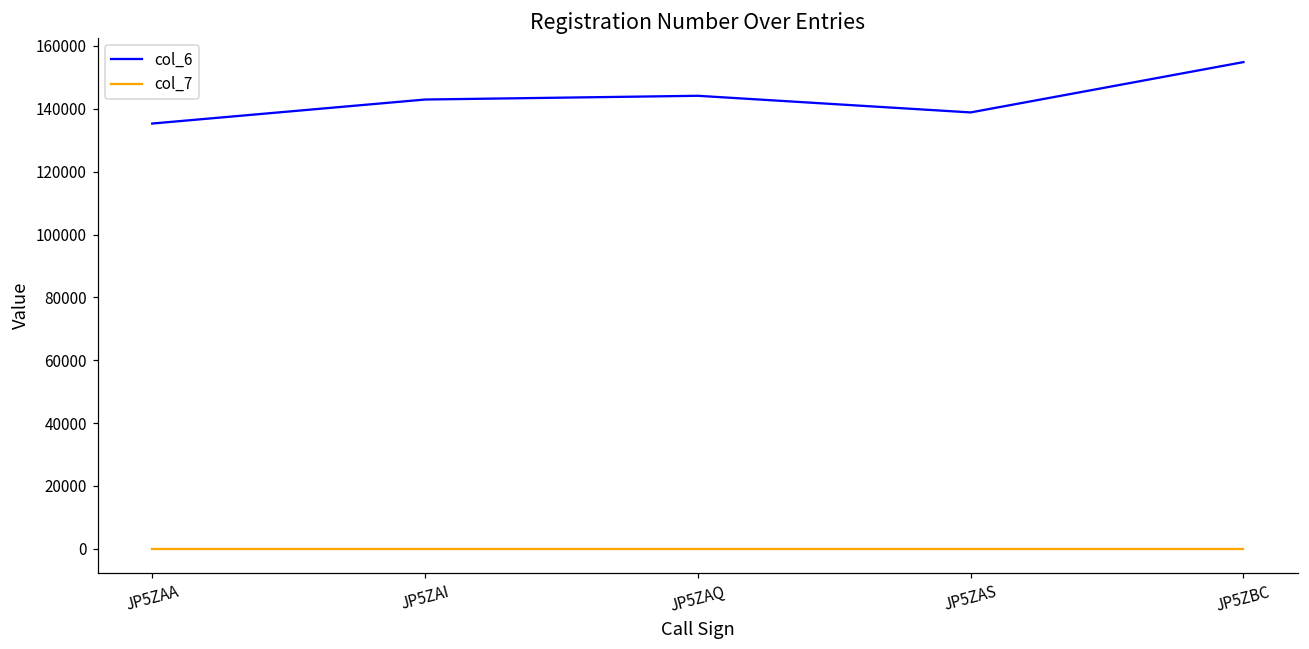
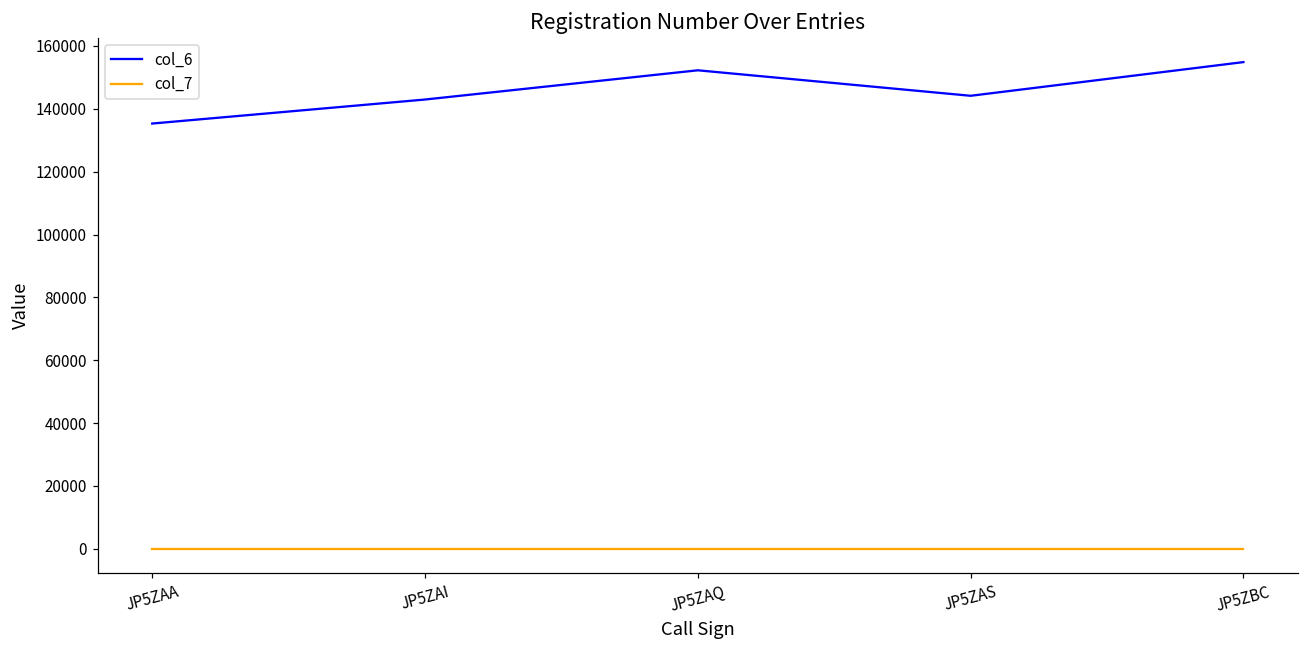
  {
    "col_6": {
      "JP5ZAA": 135000,
      "JP5ZAI": 143000,
-     "JP5ZAQ": 144000,
-     "JP5ZAS": 139000,
+     "JP5ZAQ": 152000,
+     "JP5ZAS": 144000,
      "JP5ZBC": 155000
    },
    "col_7": {
      "JP5ZAA": 0,
      "JP5ZAI": 0,
      "JP5ZAQ": 0,
      "JP5ZAS": 0,
      "JP5ZBC": 0
    }
  }
